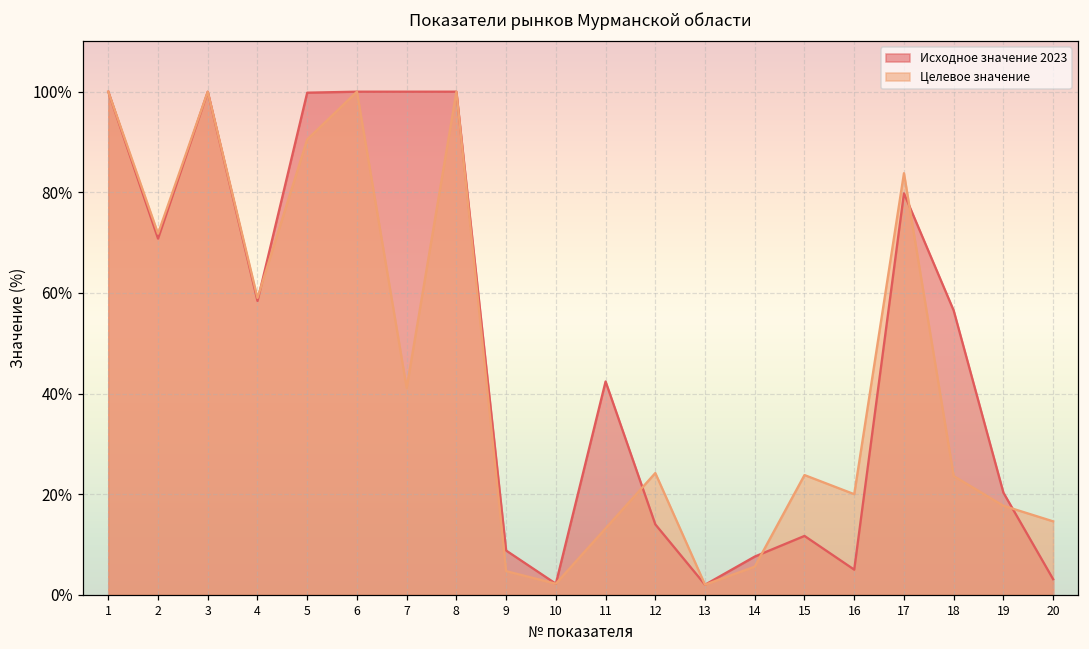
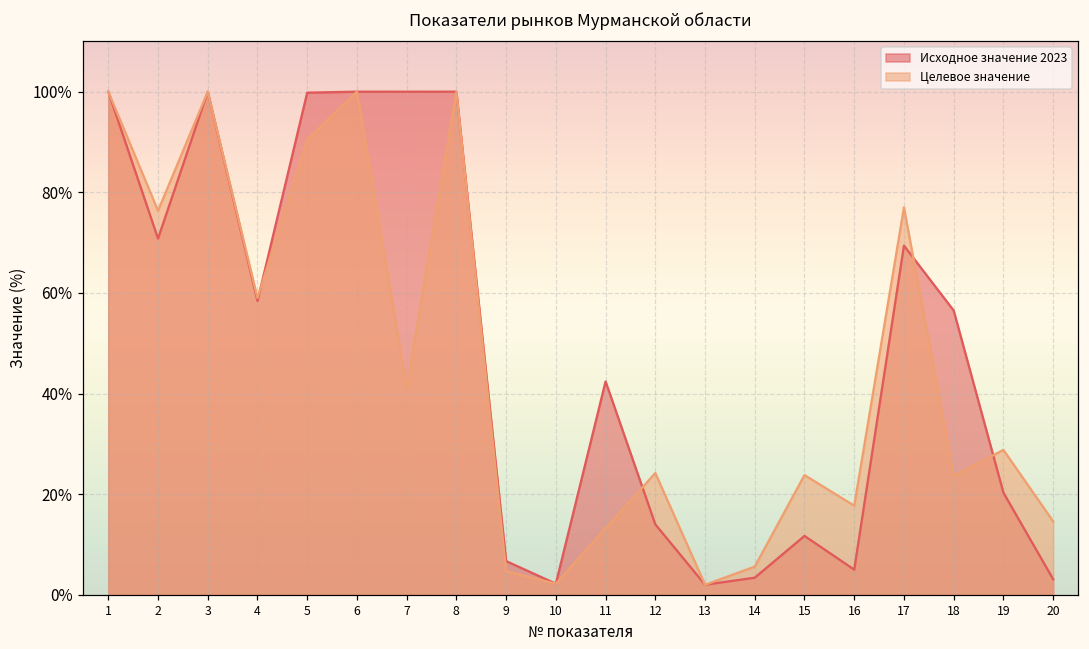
  {
    "Исходное значение 2023": {
      "2": "71%",
      "4": "58%",
      "5": "100%",
      "7": "100%",
-     "9": "9%",
+     "9": "7%",
      "11": "42%",
      "12": "14%",
-     "14": "8%",
+     "14": "3%",
      "15": "12%",
      "16": "5%",
-     "17": "80%",
+     "17": "69%",
      "18": "57%",
      "19": "20%",
      "20": "3%"
    },
    "Целевое значение": {
-     "2": "72%",
+     "2": "76%",
      "4": "59%",
      "5": "91%",
      "7": "41%",
      "9": "5%",
      "11": "13%",
      "12": "24%",
      "14": "6%",
      "15": "24%",
-     "16": "20%",
-     "17": "84%",
+     "16": "18%",
+     "17": "77%",
      "18": "24%",
-     "19": "18%",
+     "19": "29%",
      "20": "15%"
    }
  }
